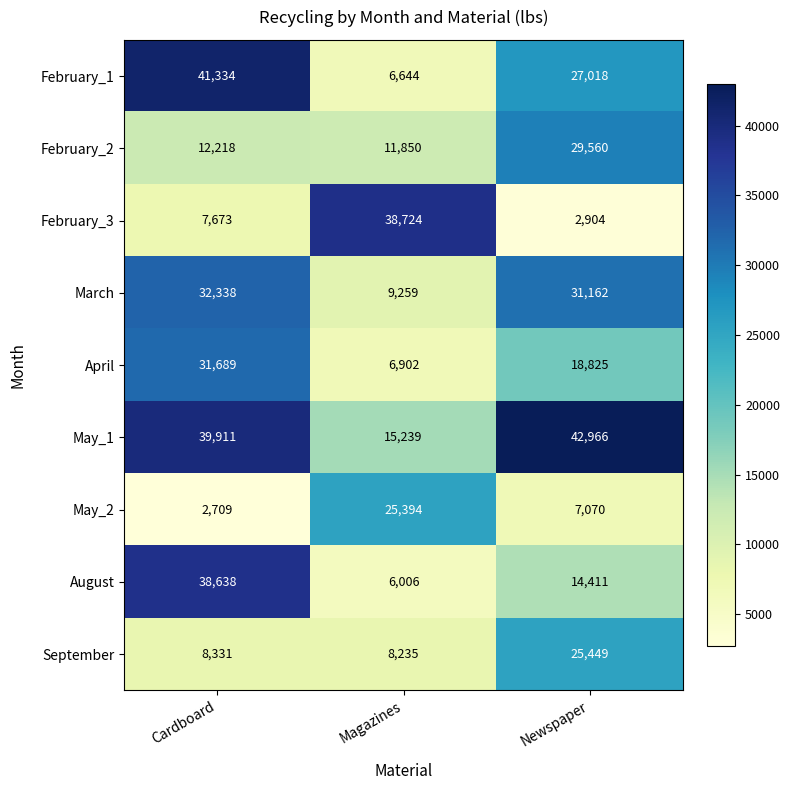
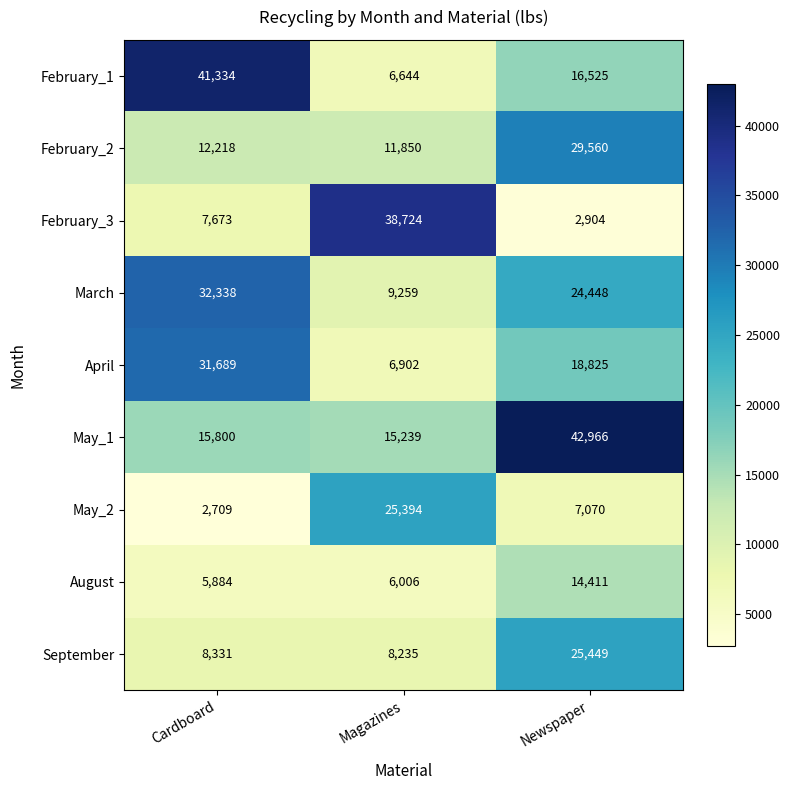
  {
    "February_1": {
      "Cardboard": "41,334",
      "Magazines": "6,644",
-     "Newspaper": "27,018"
+     "Newspaper": "16,525"
    },
    "February_2": {
      "Cardboard": "12,218",
      "Magazines": "11,850",
      "Newspaper": "29,560"
    },
    "February_3": {
      "Cardboard": "7,673",
      "Magazines": "38,724",
      "Newspaper": "2,904"
    },
    "March": {
      "Cardboard": "32,338",
      "Magazines": "9,259",
-     "Newspaper": "31,162"
+     "Newspaper": "24,448"
    },
    "April": {
      "Cardboard": "31,689",
      "Magazines": "6,902",
      "Newspaper": "18,825"
    },
    "May_1": {
-     "Cardboard": "39,911",
+     "Cardboard": "15,800",
      "Magazines": "15,239",
      "Newspaper": "42,966"
    },
    "May_2": {
      "Cardboard": "2,709",
      "Magazines": "25,394",
      "Newspaper": "7,070"
    },
    "August": {
-     "Cardboard": "38,638",
+     "Cardboard": "5,884",
      "Magazines": "6,006",
      "Newspaper": "14,411"
    },
    "September": {
      "Cardboard": "8,331",
      "Magazines": "8,235",
      "Newspaper": "25,449"
    }
  }
